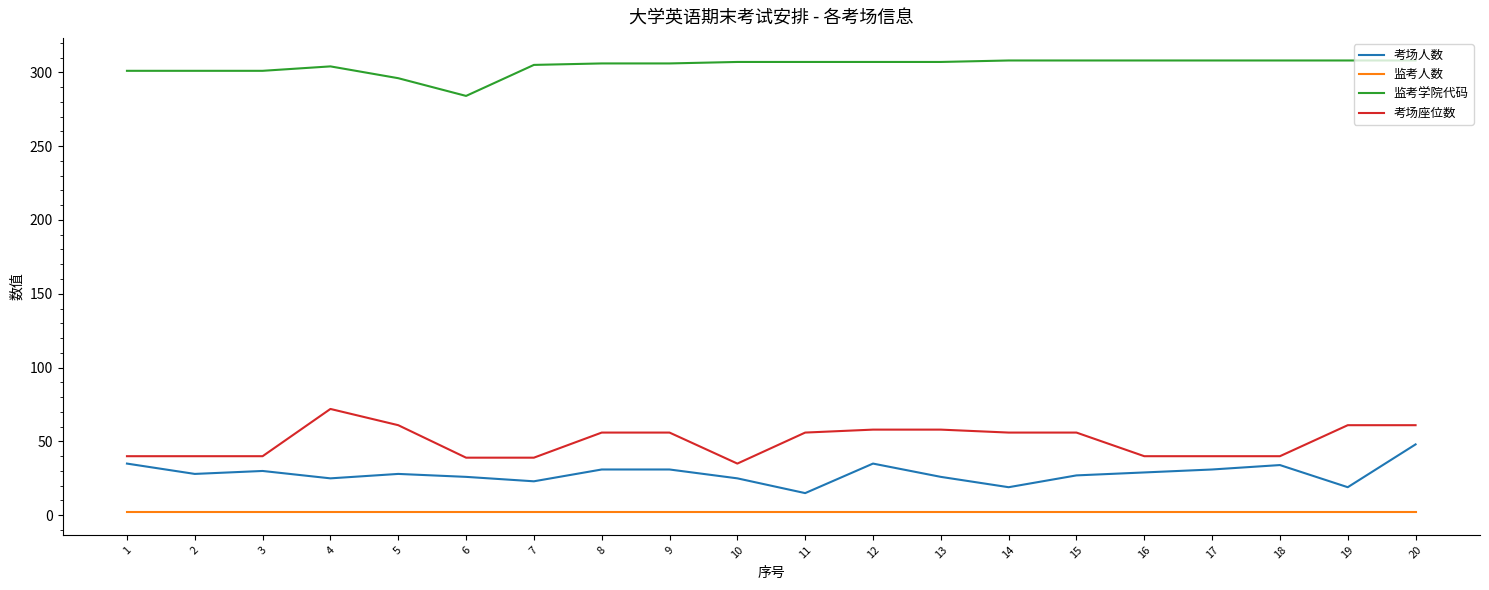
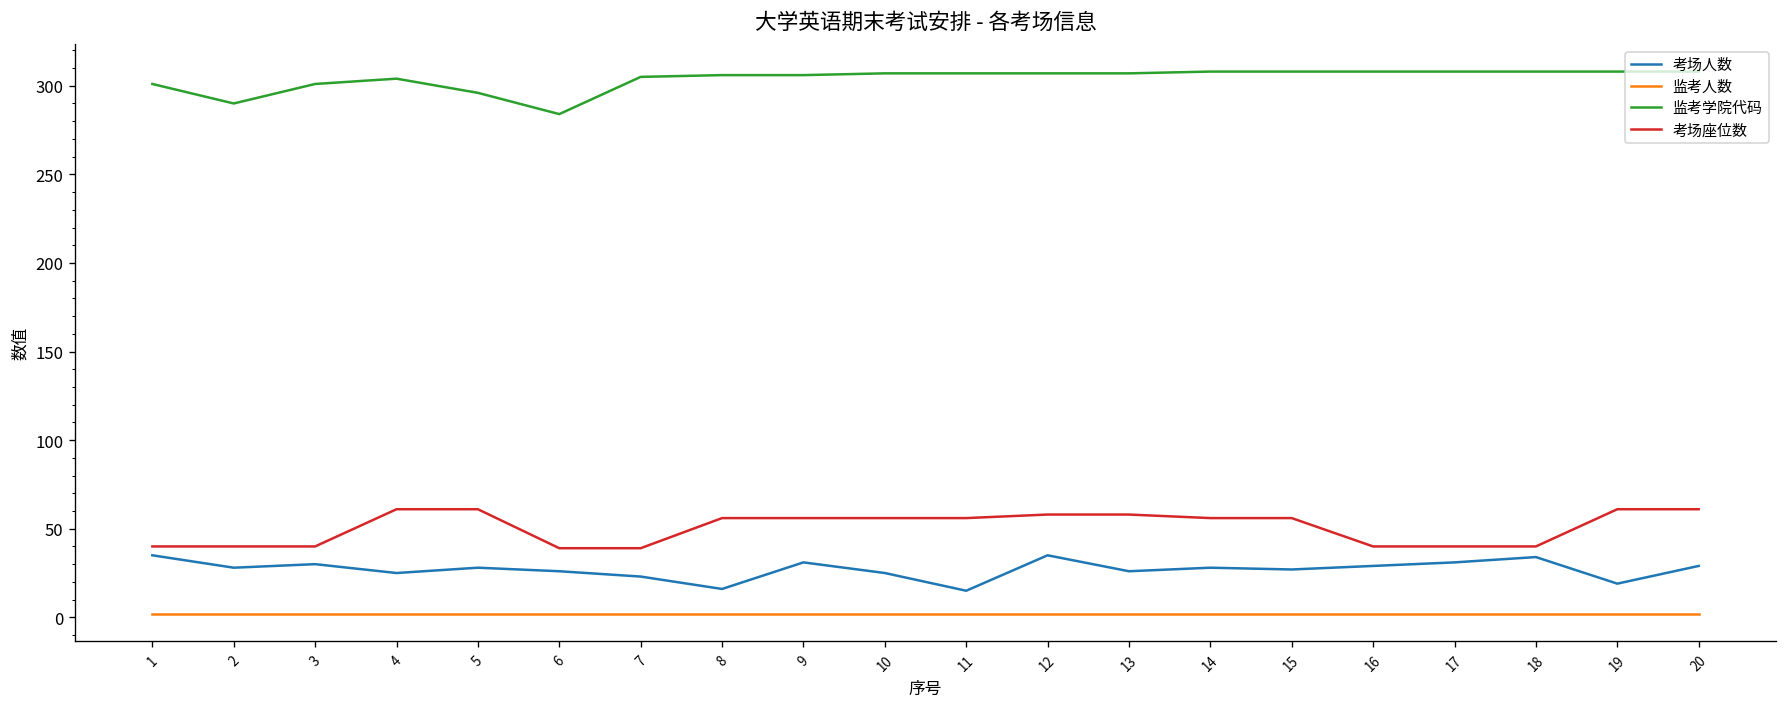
  {
    "考场人数": {
      "1": 35,
      "2": 28,
      "3": 30,
      "4": 25,
      "5": 28,
      "6": 26,
      "7": 23,
-     "8": 31,
+     "8": 16,
      "9": 31,
      "10": 25,
      "11": 15,
      "12": 35,
      "13": 26,
-     "14": 19,
+     "14": 28,
      "15": 27,
      "16": 29,
      "17": 31,
      "18": 34,
      "19": 19,
-     "20": 48
+     "20": 29
    },
    "监考人数": {
      "1": 2,
      "2": 2,
      "3": 2,
      "4": 2,
      "5": 2,
      "6": 2,
      "7": 2,
      "8": 2,
      "9": 2,
      "10": 2,
      "11": 2,
      "12": 2,
      "13": 2,
      "14": 2,
      "15": 2,
      "16": 2,
      "17": 2,
      "18": 2,
      "19": 2,
      "20": 2
    },
    "监考学院代码": {
      "1": 301,
-     "2": 301,
+     "2": 290,
      "3": 301,
      "4": 304,
      "5": 296,
      "6": 284,
      "7": 305,
      "8": 306,
      "9": 306,
      "10": 307,
      "11": 307,
      "12": 307,
      "13": 307,
      "14": 308,
      "15": 308,
      "16": 308,
      "17": 308,
      "18": 308,
      "19": 308
    },
    "考场座位数": {
      "1": 40,
      "2": 40,
      "3": 40,
-     "4": 72,
+     "4": 61,
      "5": 61,
      "6": 39,
      "7": 39,
      "8": 56,
      "9": 56,
-     "10": 35,
+     "10": 56,
      "11": 56,
      "12": 58,
      "13": 58,
      "14": 56,
      "15": 56,
      "16": 40,
      "17": 40,
      "18": 40,
      "19": 61,
      "20": 61
    }
  }
